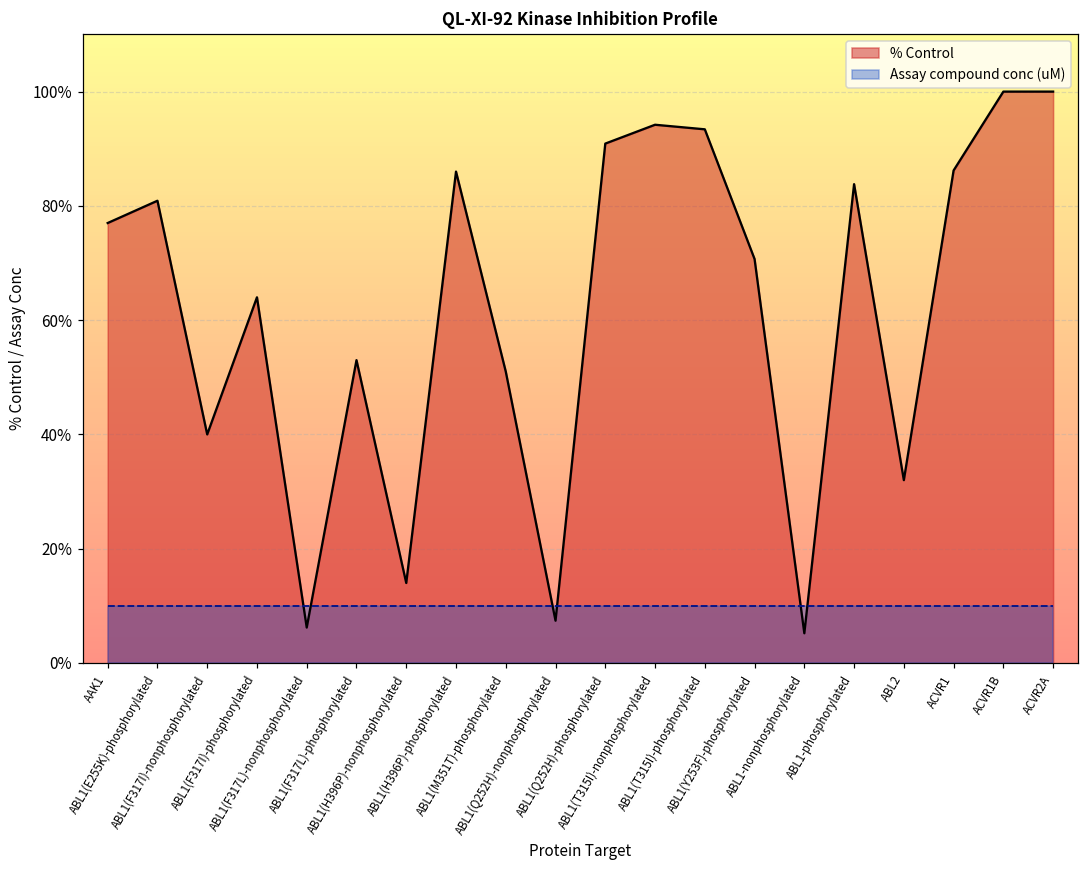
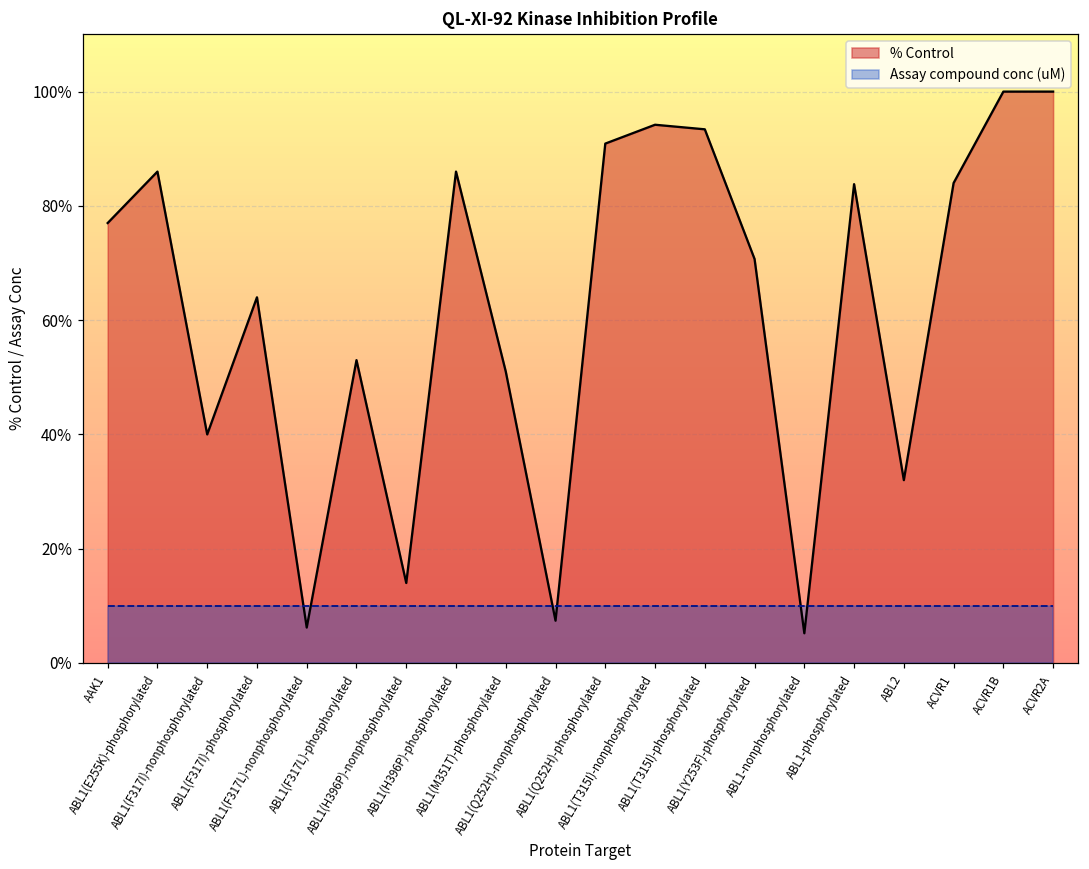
  {
    "% Control": {
      "AAK1": "77%",
-     "ABL1(E255K)-phosphorylated": "81%",
+     "ABL1(E255K)-phosphorylated": "86%",
      "ABL1(F317I)-nonphosphorylated": "40%",
      "ABL1(F317I)-phosphorylated": "64%",
      "ABL1(F317L)-nonphosphorylated": "6%",
      "ABL1(F317L)-phosphorylated": "53%",
      "ABL1(H396P)-nonphosphorylated": "14%",
      "ABL1(H396P)-phosphorylated": "86%",
      "ABL1(M351T)-phosphorylated": "51%",
      "ABL1(Q252H)-nonphosphorylated": "7%",
      "ABL1(Q252H)-phosphorylated": "91%",
      "ABL1(T315I)-nonphosphorylated": "94%",
      "ABL1(T315I)-phosphorylated": "93%",
      "ABL1(Y253F)-phosphorylated": "71%",
      "ABL1-nonphosphorylated": "5%",
      "ABL1-phosphorylated": "84%",
      "ABL2": "32%",
-     "ACVR1": "86%",
+     "ACVR1": "84%",
      "ACVR1B": "100%",
      "ACVR2A": "100%"
    },
    "Assay compound conc (uM)": {
      "AAK1": "10%",
      "ABL1(E255K)-phosphorylated": "10%",
      "ABL1(F317I)-nonphosphorylated": "10%",
      "ABL1(F317I)-phosphorylated": "10%",
      "ABL1(F317L)-nonphosphorylated": "10%",
      "ABL1(F317L)-phosphorylated": "10%",
      "ABL1(H396P)-nonphosphorylated": "10%",
      "ABL1(H396P)-phosphorylated": "10%",
      "ABL1(M351T)-phosphorylated": "10%",
      "ABL1(Q252H)-nonphosphorylated": "10%",
      "ABL1(Q252H)-phosphorylated": "10%",
      "ABL1(T315I)-nonphosphorylated": "10%",
      "ABL1(T315I)-phosphorylated": "10%",
      "ABL1(Y253F)-phosphorylated": "10%",
      "ABL1-nonphosphorylated": "10%",
      "ABL1-phosphorylated": "10%",
      "ABL2": "10%",
      "ACVR1": "10%",
      "ACVR1B": "10%",
      "ACVR2A": "10%"
    }
  }
